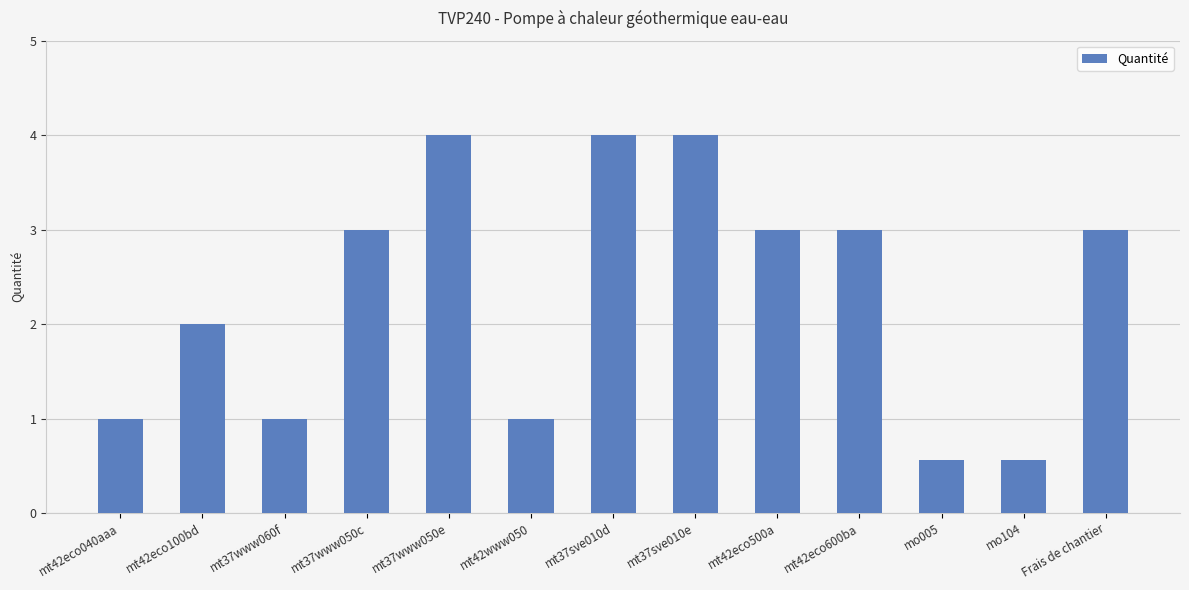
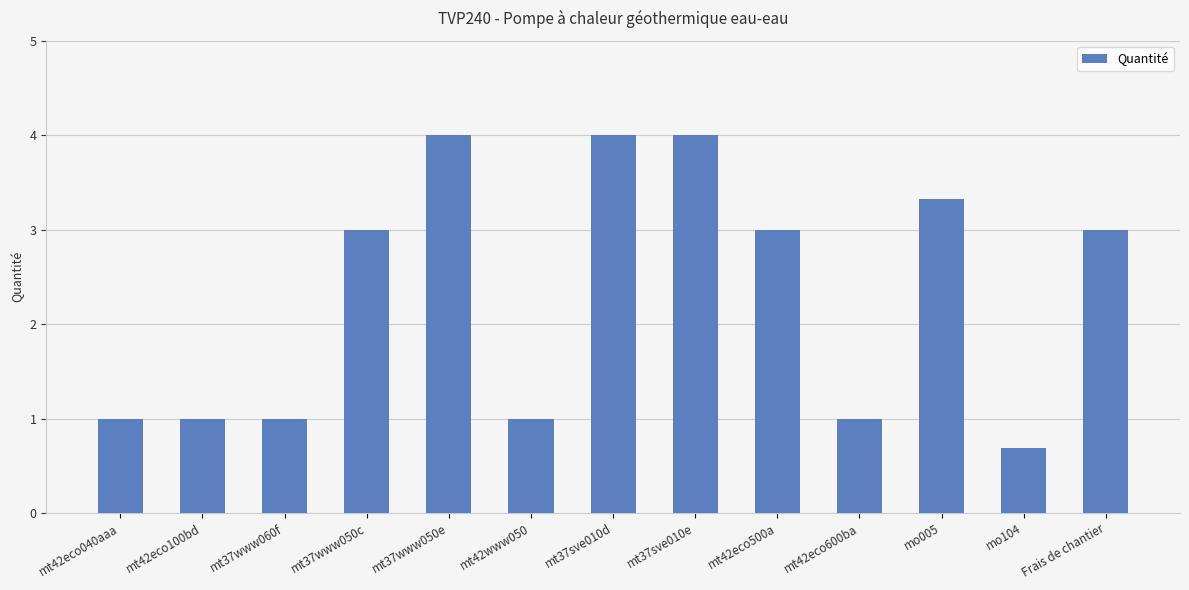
  {
    "mt42eco040aaa": 1.0,
-   "mt42eco100bd": 2,
+   "mt42eco100bd": 1,
    "mt37www060f": 1.0,
    "mt37www050c": 3.0,
    "mt37www050e": 4.0,
    "mt42www050": 1.0,
    "mt37sve010d": 4.0,
    "mt37sve010e": 4.0,
    "mt42eco500a": 3.0,
-   "mt42eco600ba": 3,
-   "mo005": 0.6,
-   "mo104": 0.6,
+   "mt42eco600ba": 1,
+   "mo005": 3.3,
+   "mo104": 0.7,
    "Frais de chantier": 3.0
  }
